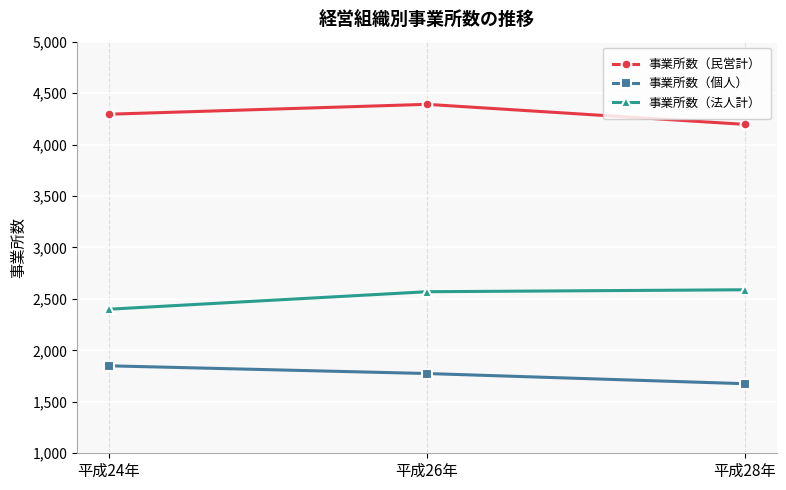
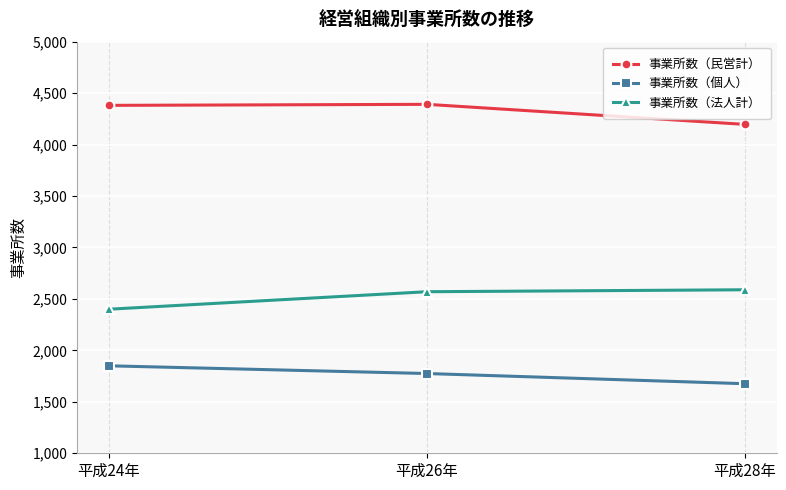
  {
    "事業所数（民営計）": {
-     "平成24年": "4,300",
+     "平成24年": "4,380",
      "平成26年": "4,390",
      "平成28年": "4,200"
    }
  }
